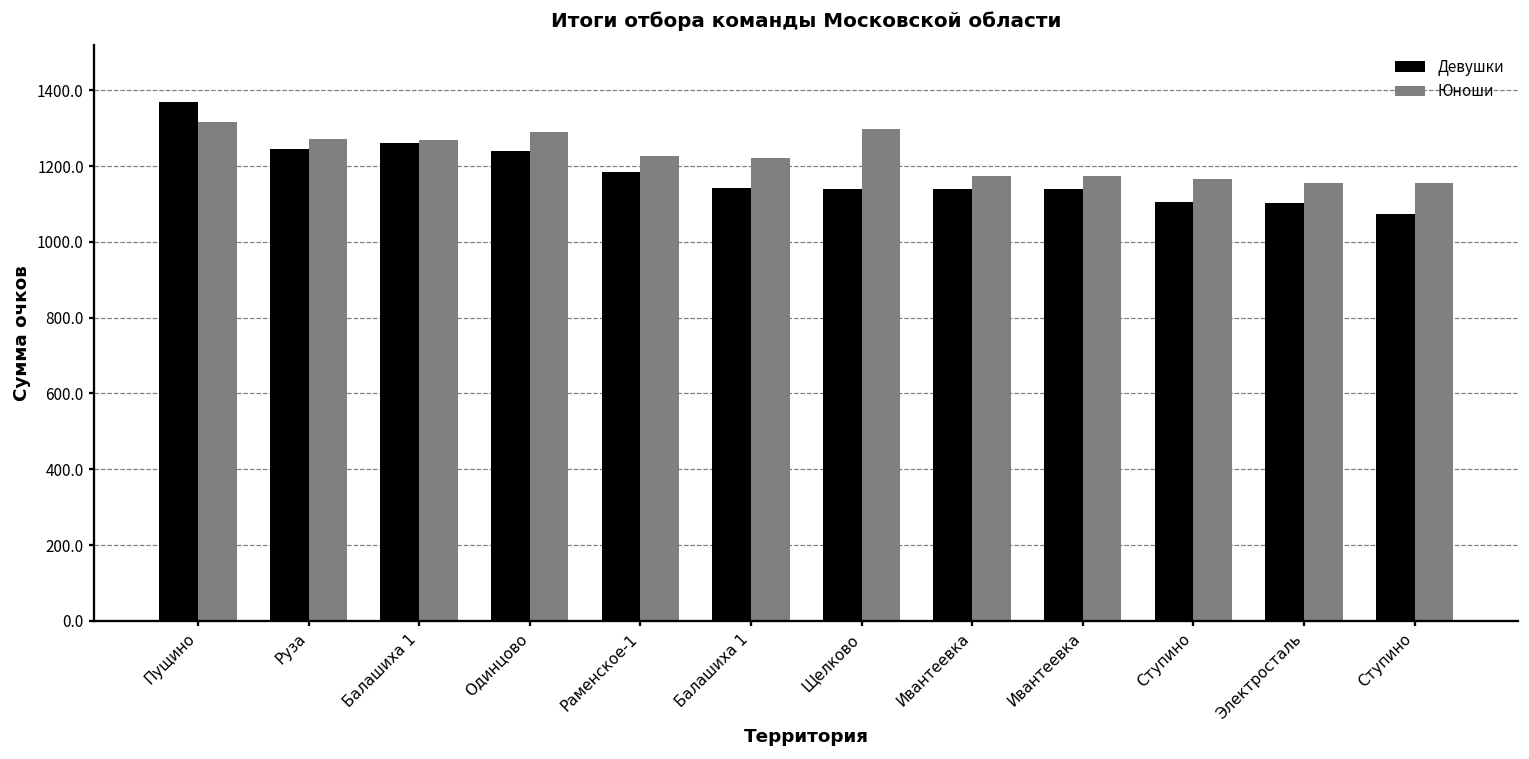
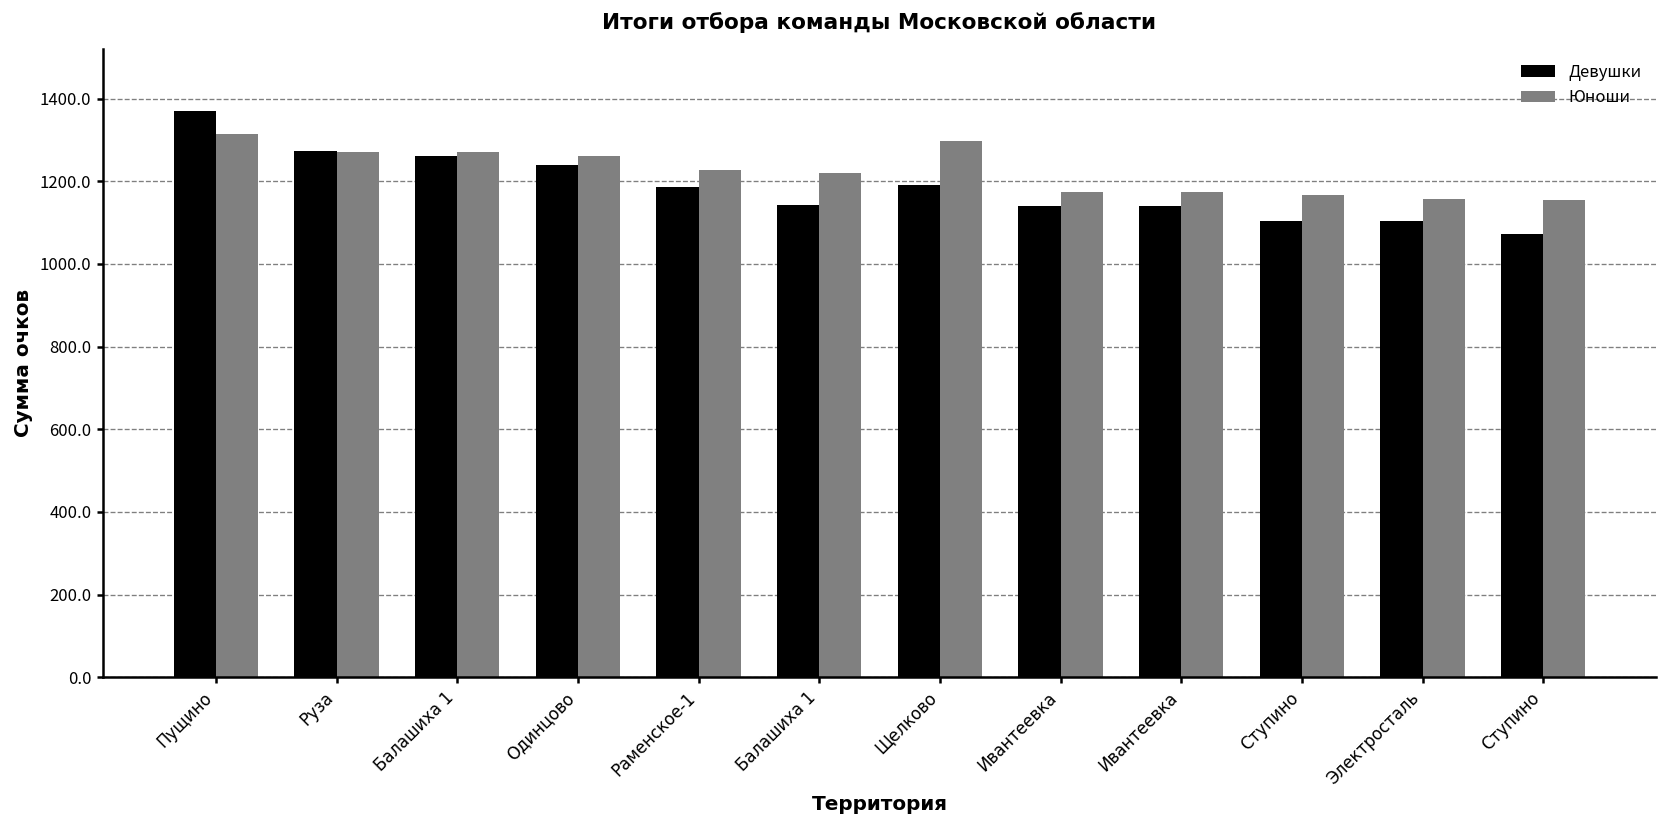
  {
    "Девушки": {
      "Пущино": 1370,
-     "Руза": 1240,
+     "Руза": 1270,
      "Одинцово": 1240,
      "Раменское-1": 1190,
-     "Щелково": 1140,
+     "Щелково": 1190,
      "Электросталь": 1100
    },
    "Юноши": {
      "Пущино": 1320,
      "Руза": 1270,
-     "Одинцово": 1290,
+     "Одинцово": 1260,
      "Раменское-1": 1230,
      "Щелково": 1300,
      "Электросталь": 1160
    }
  }
